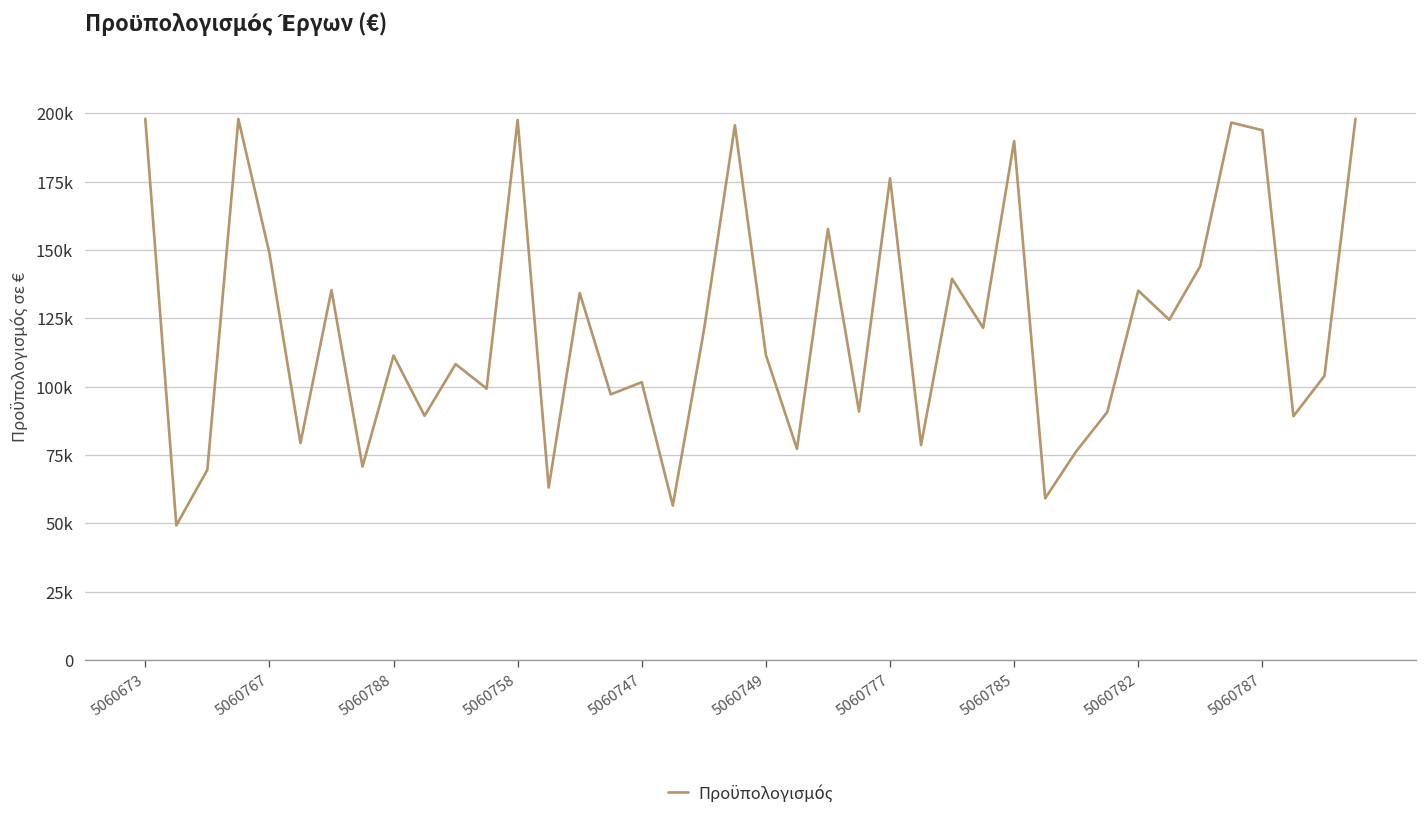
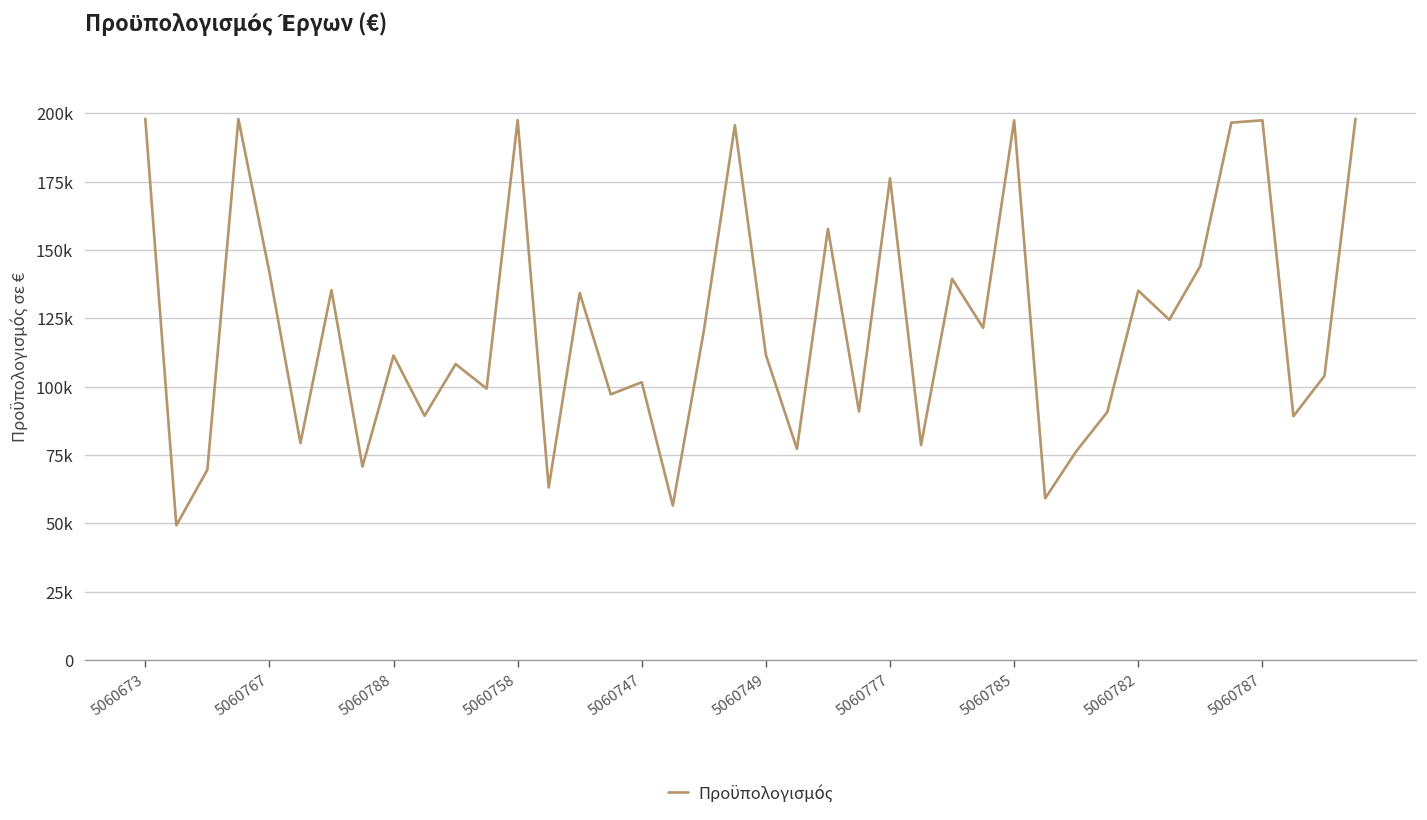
  {
    "5060673": 198000,
-   "5060767": 149000,
+   "5060767": 142000,
    "5060788": 111000,
    "5060758": 198000,
    "5060747": 102000,
    "5060749": 112000,
    "5060777": 176000,
-   "5060785": 190000,
+   "5060785": 197000,
    "5060782": 135000,
-   "5060787": 194000
+   "5060787": 197000
  }
